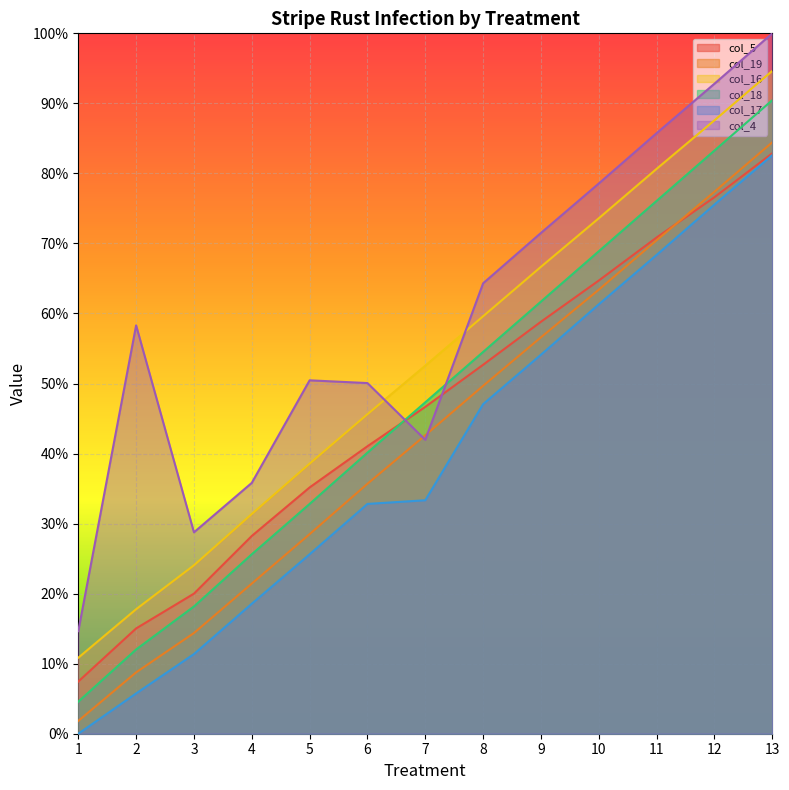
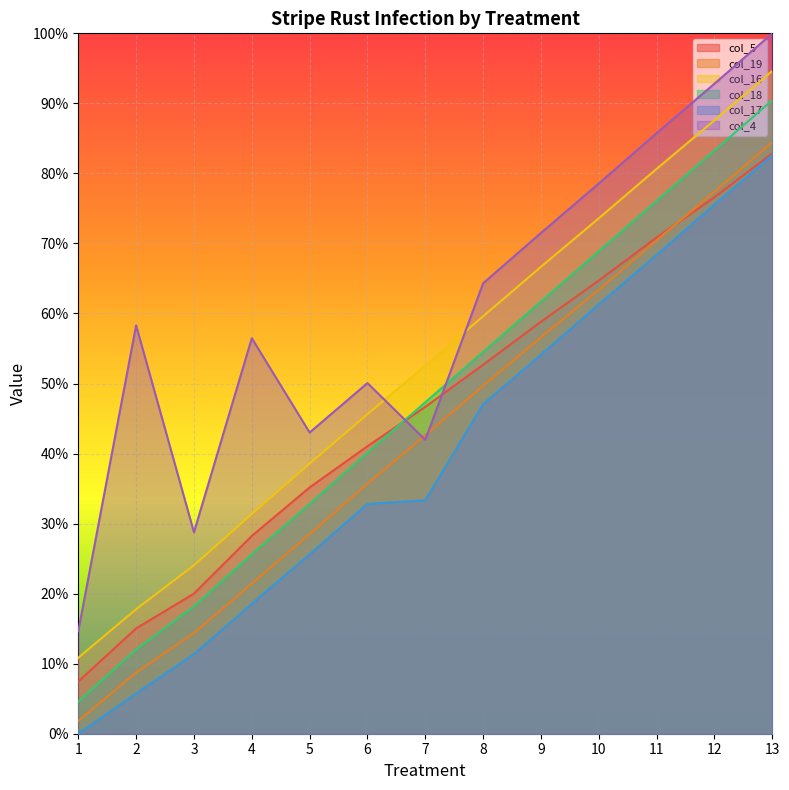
  {
    "col_18": {
      "1": "5%",
      "2": "12%",
      "3": "18%",
      "4": "26%",
      "5": "33%",
      "6": "40%",
      "7": "47%",
      "8": "55%",
      "9": "62%",
      "10": "69%",
      "11": "76%",
      "12": "83%",
      "13": "90%"
    },
    "col_17": {
      "1": "0%",
      "2": "6%",
      "3": "11%",
      "4": "19%",
      "5": "26%",
      "6": "33%",
      "7": "33%",
      "8": "47%",
      "9": "54%",
      "10": "61%",
      "11": "68%",
      "12": "76%"
    },
    "col_4": {
      "1": "15%",
      "2": "58%",
      "3": "29%",
-     "4": "36%",
-     "5": "50%",
+     "4": "56%",
+     "5": "43%",
      "6": "50%",
      "7": "42%",
      "8": "64%",
      "9": "72%",
      "10": "79%",
      "11": "86%",
      "13": "100%"
    }
  }
